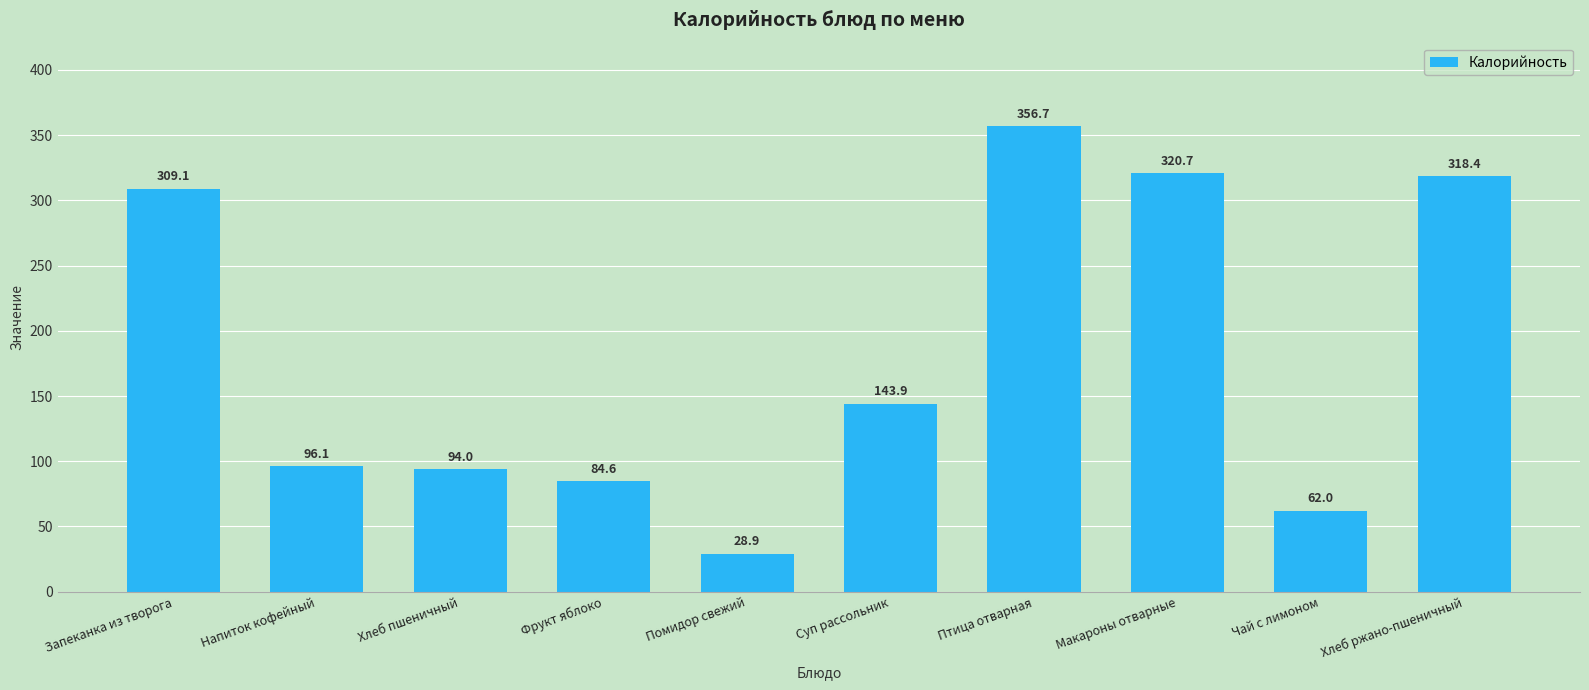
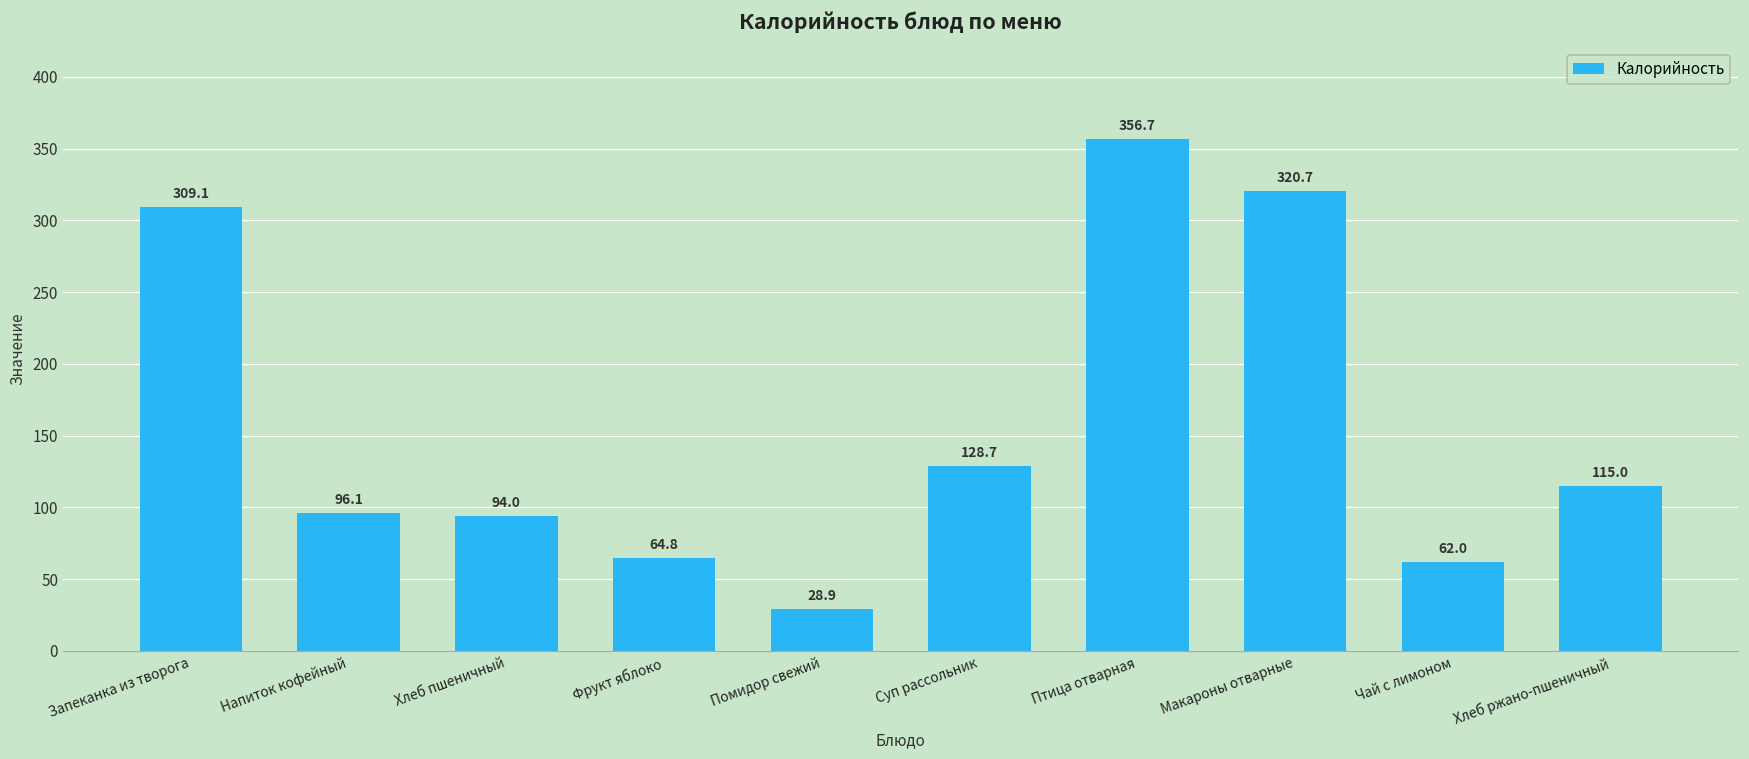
  {
    "Запеканка из творога": 309.1,
    "Напиток кофейный": 96.1,
    "Хлеб пшеничный": 94.0,
-   "Фрукт яблоко": 84.6,
+   "Фрукт яблоко": 64.8,
    "Помидор свежий": 28.9,
-   "Суп рассольник": 143.9,
+   "Суп рассольник": 128.7,
    "Птица отварная": 356.7,
    "Макароны отварные": 320.7,
    "Чай с лимоном": 62.0,
-   "Хлеб ржано-пшеничный": 318.4
+   "Хлеб ржано-пшеничный": 115.0
  }
